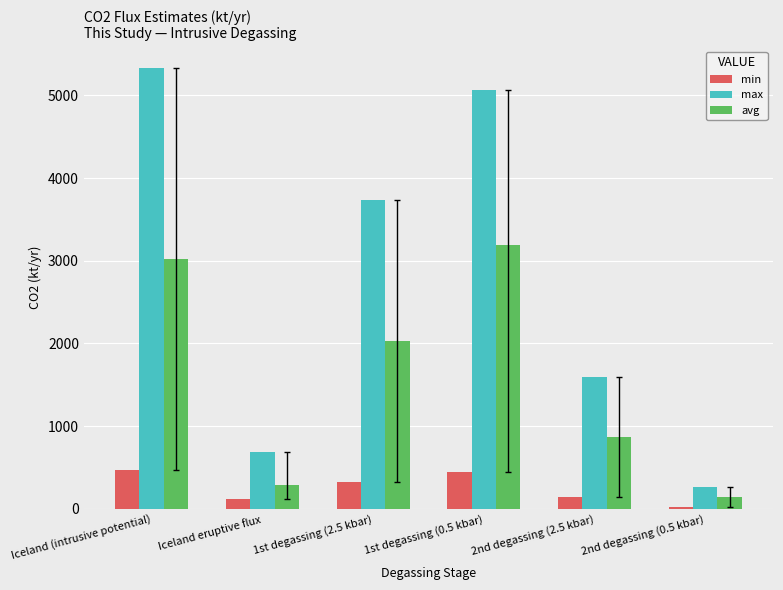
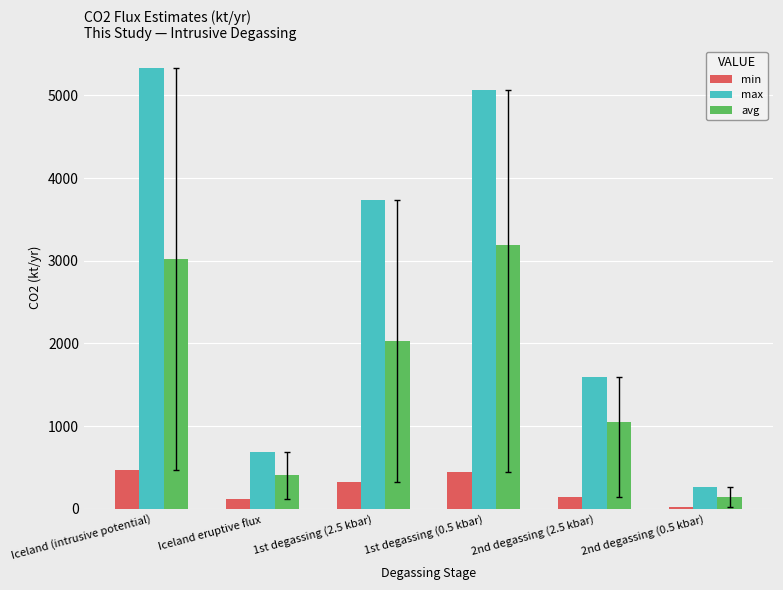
  {
    "min": {
      "Iceland (intrusive potential)": 500,
      "Iceland eruptive flux": 100,
      "1st degassing (2.5 kbar)": 300,
      "1st degassing (0.5 kbar)": 400,
      "2nd degassing (2.5 kbar)": 100
    },
    "max": {
      "Iceland (intrusive potential)": 5300,
      "Iceland eruptive flux": 700,
      "1st degassing (2.5 kbar)": 3700,
      "1st degassing (0.5 kbar)": 5100,
      "2nd degassing (2.5 kbar)": 1600,
      "2nd degassing (0.5 kbar)": 300
    },
    "avg": {
      "Iceland (intrusive potential)": 3000,
-     "Iceland eruptive flux": 300,
+     "Iceland eruptive flux": 400,
      "1st degassing (2.5 kbar)": 2000,
      "1st degassing (0.5 kbar)": 3200,
-     "2nd degassing (2.5 kbar)": 900,
+     "2nd degassing (2.5 kbar)": 1000,
      "2nd degassing (0.5 kbar)": 100
    }
  }
